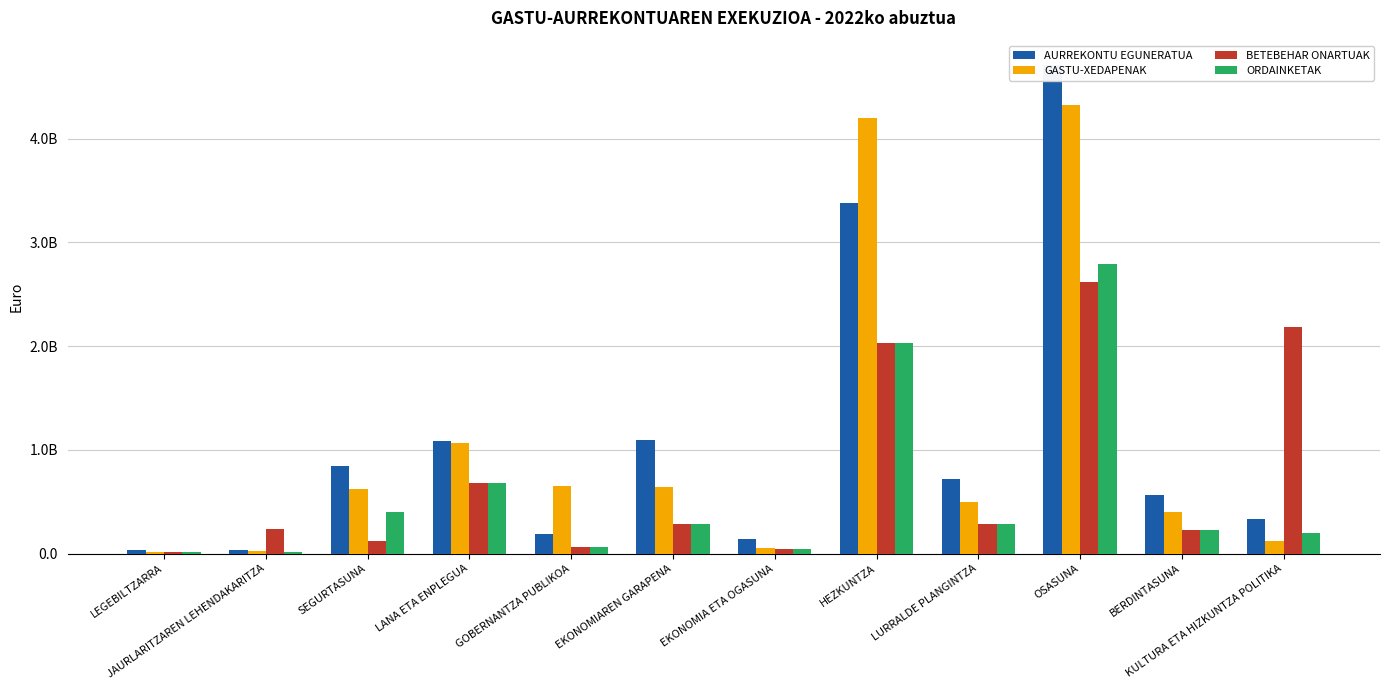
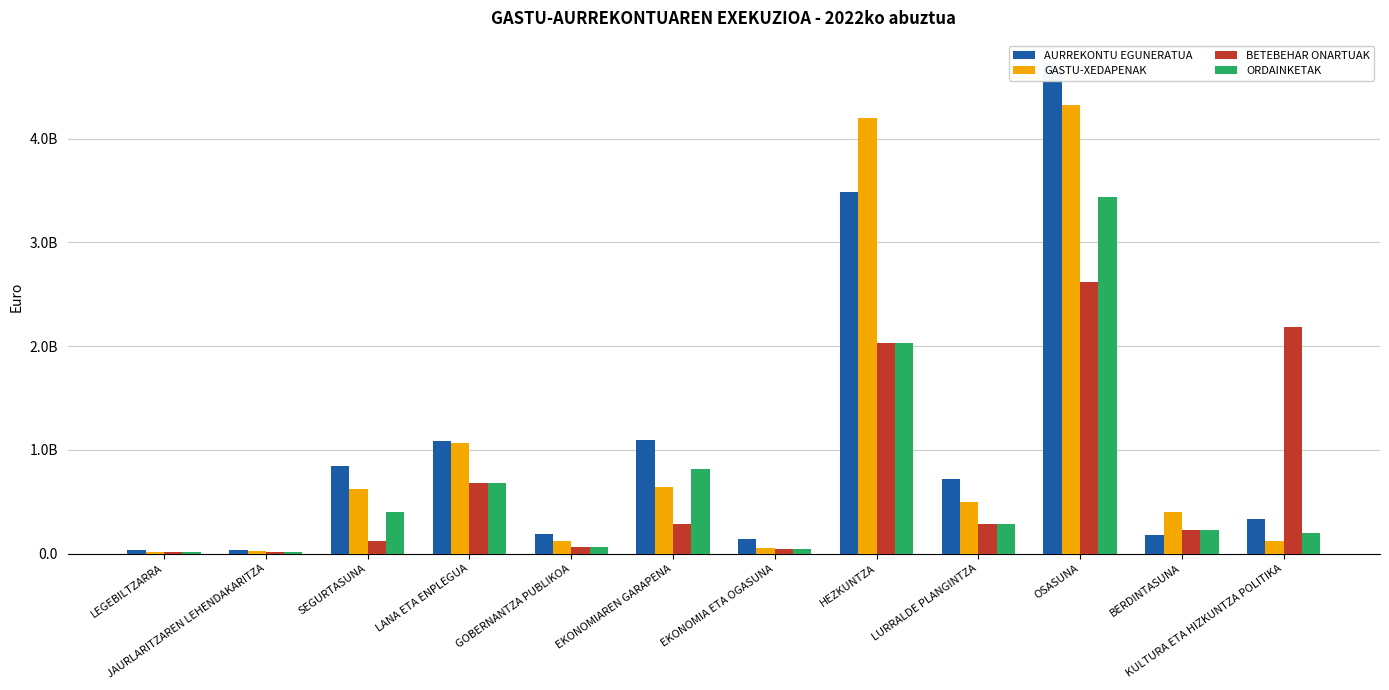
  {
    "AURREKONTU EGUNERATUA": {
      "LEGEBILTZARRA": 30000000,
      "JAURLARITZAREN LEHENDAKARITZA": 30000000,
      "SEGURTASUNA": 850000000,
      "LANA ETA ENPLEGUA": 1080000000,
      "GOBERNANTZA PUBLIKOA": 190000000,
      "EKONOMIAREN GARAPENA": 1100000000,
      "EKONOMIA ETA OGASUNA": 140000000,
-     "HEZKUNTZA": 3380000000,
+     "HEZKUNTZA": 3480000000,
      "LURRALDE PLANGINTZA": 720000000,
-     "BERDINTASUNA": 560000000,
+     "BERDINTASUNA": 180000000,
      "KULTURA ETA HIZKUNTZA POLITIKA": 340000000
    },
    "GASTU-XEDAPENAK": {
      "SEGURTASUNA": 620000000,
      "LANA ETA ENPLEGUA": 1060000000,
-     "GOBERNANTZA PUBLIKOA": 650000000,
+     "GOBERNANTZA PUBLIKOA": 120000000,
      "EKONOMIAREN GARAPENA": 640000000,
      "EKONOMIA ETA OGASUNA": 60000000,
      "HEZKUNTZA": 4190000000,
      "LURRALDE PLANGINTZA": 500000000,
      "OSASUNA": 4320000000,
      "BERDINTASUNA": 400000000,
      "KULTURA ETA HIZKUNTZA POLITIKA": 120000000
    },
    "BETEBEHAR ONARTUAK": {
-     "JAURLARITZAREN LEHENDAKARITZA": 230000000,
+     "JAURLARITZAREN LEHENDAKARITZA": 10000000,
      "SEGURTASUNA": 120000000,
      "LANA ETA ENPLEGUA": 680000000,
      "GOBERNANTZA PUBLIKOA": 60000000,
      "EKONOMIAREN GARAPENA": 290000000,
      "EKONOMIA ETA OGASUNA": 40000000,
      "HEZKUNTZA": 2030000000,
      "LURRALDE PLANGINTZA": 280000000,
      "OSASUNA": 2620000000,
      "BERDINTASUNA": 230000000,
      "KULTURA ETA HIZKUNTZA POLITIKA": 2190000000
    },
    "ORDAINKETAK": {
      "SEGURTASUNA": 400000000,
      "LANA ETA ENPLEGUA": 680000000,
      "GOBERNANTZA PUBLIKOA": 60000000,
-     "EKONOMIAREN GARAPENA": 290000000,
+     "EKONOMIAREN GARAPENA": 820000000,
      "EKONOMIA ETA OGASUNA": 40000000,
      "HEZKUNTZA": 2030000000,
      "LURRALDE PLANGINTZA": 280000000,
-     "OSASUNA": 2790000000,
+     "OSASUNA": 3440000000,
      "BERDINTASUNA": 230000000,
      "KULTURA ETA HIZKUNTZA POLITIKA": 200000000
    }
  }
